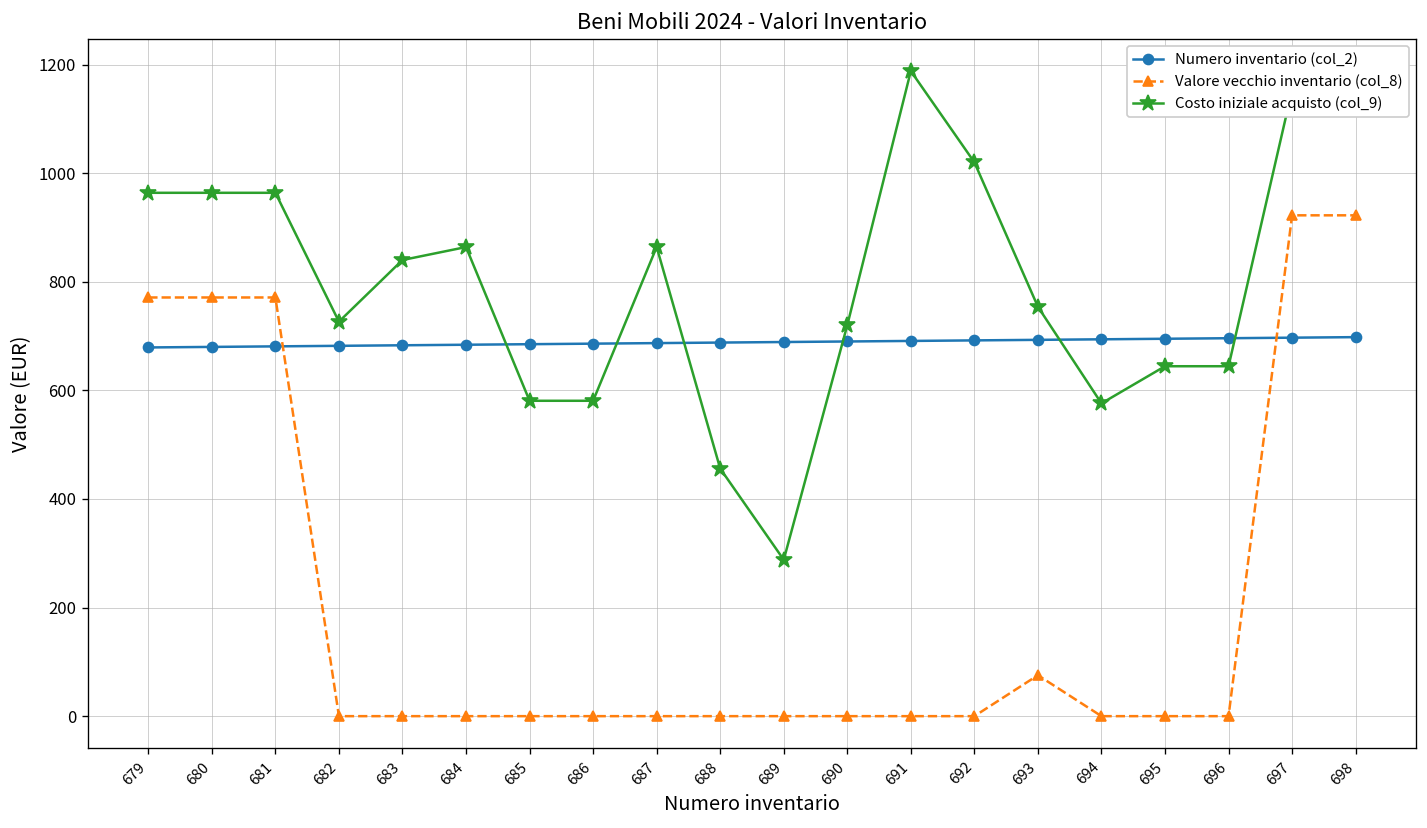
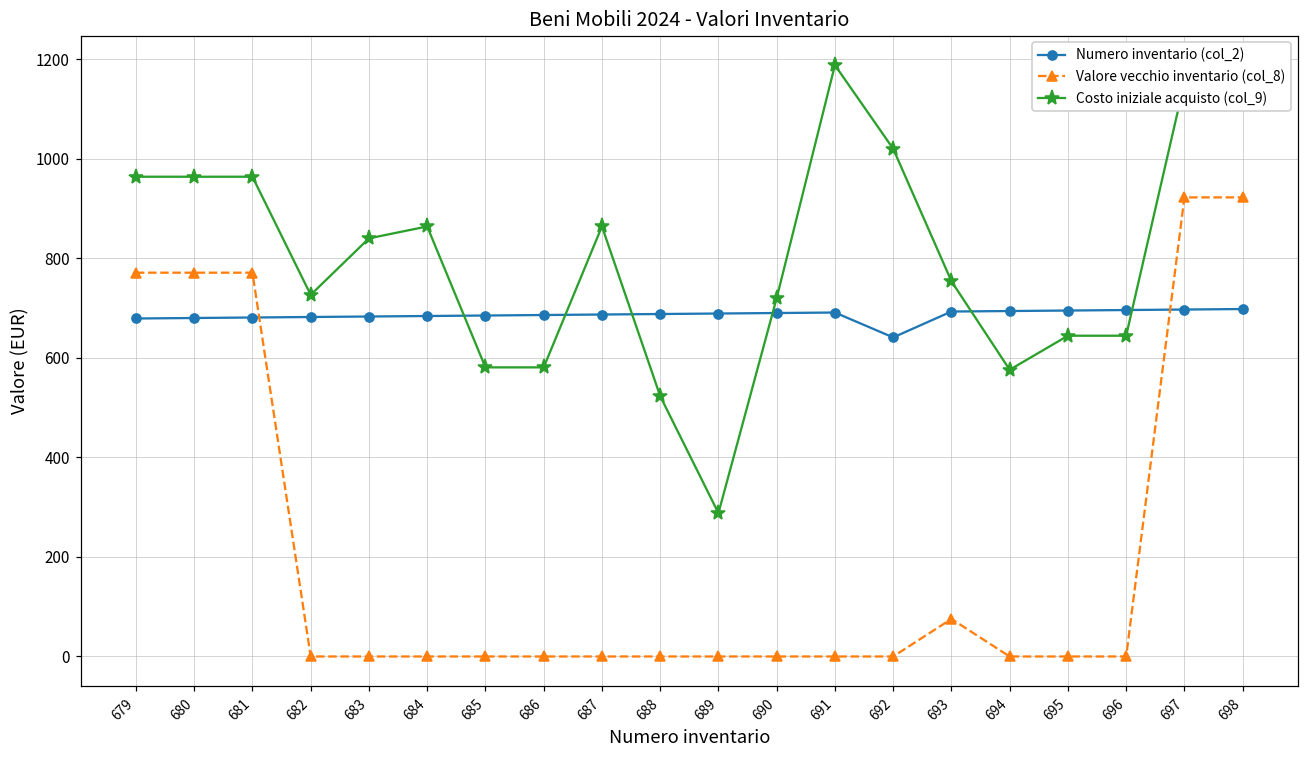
  {
    "Numero inventario (col_2)": {
      "679": 680,
      "680": 680,
      "681": 680,
      "682": 680,
      "683": 680,
      "684": 680,
      "685": 690,
      "686": 690,
      "687": 690,
      "688": 690,
      "689": 690,
      "690": 690,
      "691": 690,
-     "692": 690,
+     "692": 640,
      "693": 690,
      "694": 690,
      "695": 700,
      "696": 700,
      "697": 700,
      "698": 700
    },
    "Valore vecchio inventario (col_8)": {
      "679": 770,
      "680": 770,
      "681": 770,
      "682": 0,
      "683": 0,
      "684": 0,
      "685": 0,
      "686": 0,
      "687": 0,
      "688": 0,
      "689": 0,
      "690": 0,
      "691": 0,
      "692": 0,
      "693": 80,
      "694": 0,
      "695": 0,
      "696": 0,
      "697": 920,
      "698": 920
    },
    "Costo iniziale acquisto (col_9)": {
      "679": 960,
      "680": 960,
      "681": 960,
      "682": 730,
      "683": 840,
      "684": 860,
      "685": 580,
      "686": 580,
      "687": 860,
-     "688": 460,
+     "688": 520,
      "689": 290,
      "690": 720,
      "691": 1190,
      "692": 1020,
      "693": 750,
      "694": 580,
      "695": 640,
      "696": 640
    }
  }
